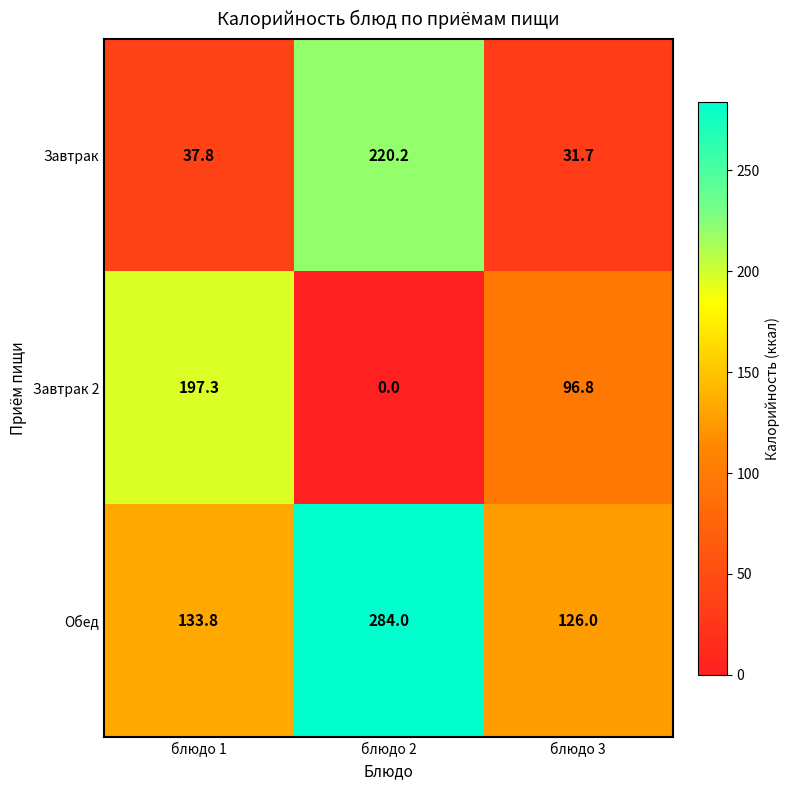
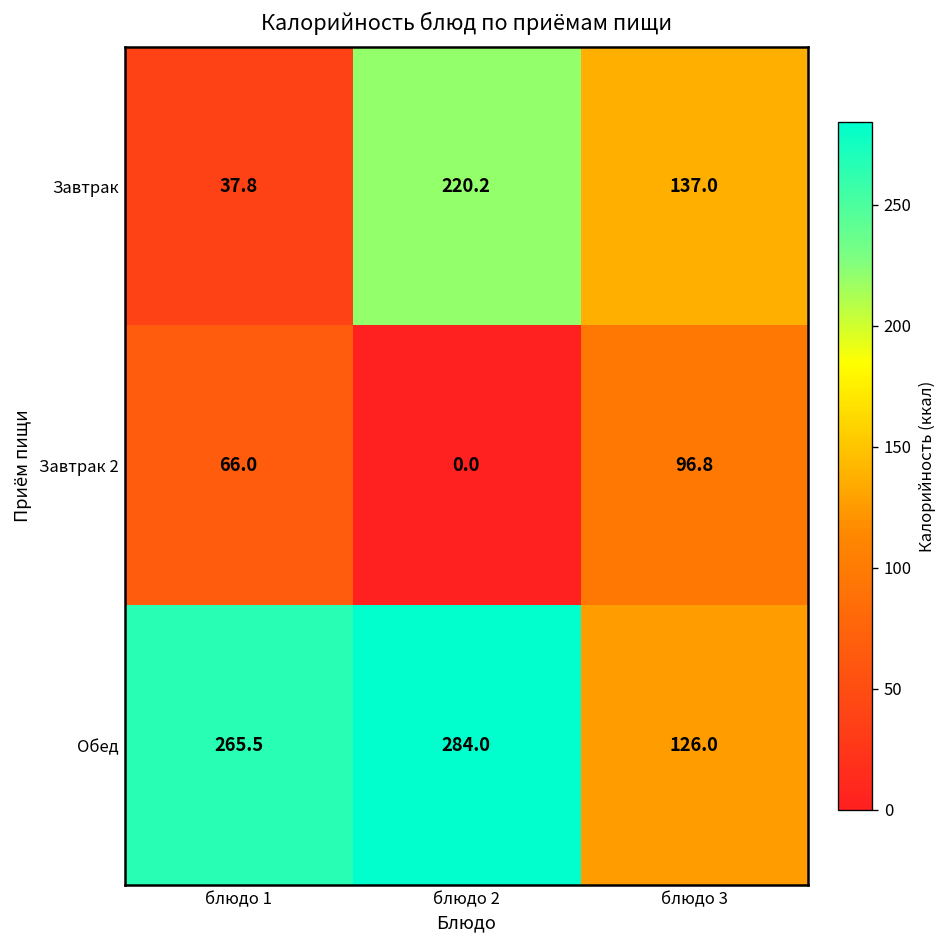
  {
    "Завтрак": {
      "блюдо 1": 37.8,
      "блюдо 2": 220.2,
-     "блюдо 3": 31.7
+     "блюдо 3": 137.0
    },
    "Завтрак 2": {
-     "блюдо 1": 197.3,
+     "блюдо 1": 66.0,
      "блюдо 2": 0.0,
      "блюдо 3": 96.8
    },
    "Обед": {
-     "блюдо 1": 133.8,
+     "блюдо 1": 265.5,
      "блюдо 2": 284.0,
      "блюдо 3": 126.0
    }
  }
